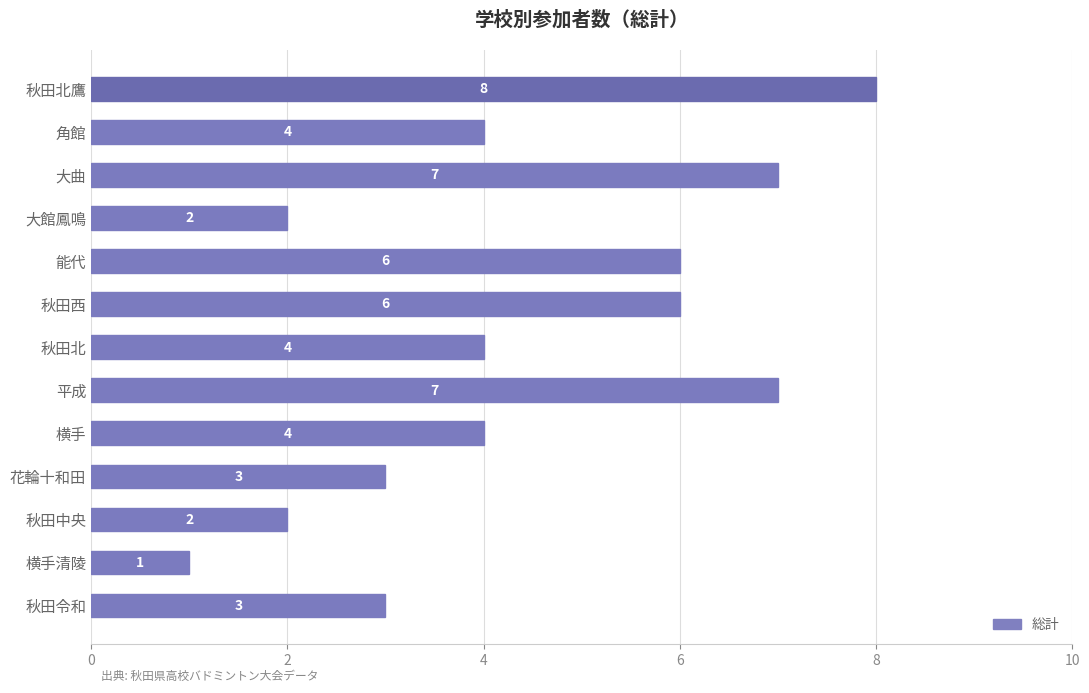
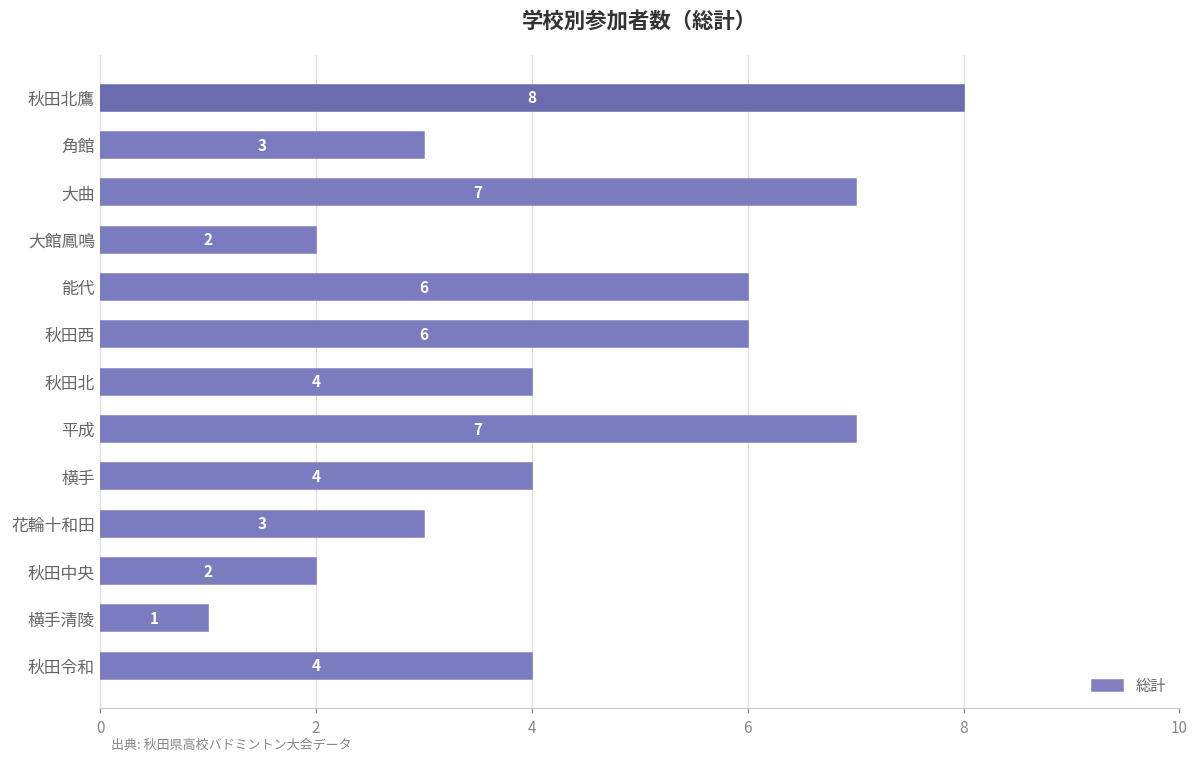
  {
    "秋田北鷹": 8,
-   "角館": 4,
+   "角館": 3,
    "大曲": 7,
    "大館鳳鳴": 2,
    "能代": 6,
    "秋田西": 6,
    "秋田北": 4,
    "平成": 7,
    "横手": 4,
    "花輪十和田": 3,
    "秋田中央": 2,
    "横手清陵": 1,
-   "秋田令和": 3
+   "秋田令和": 4
  }
